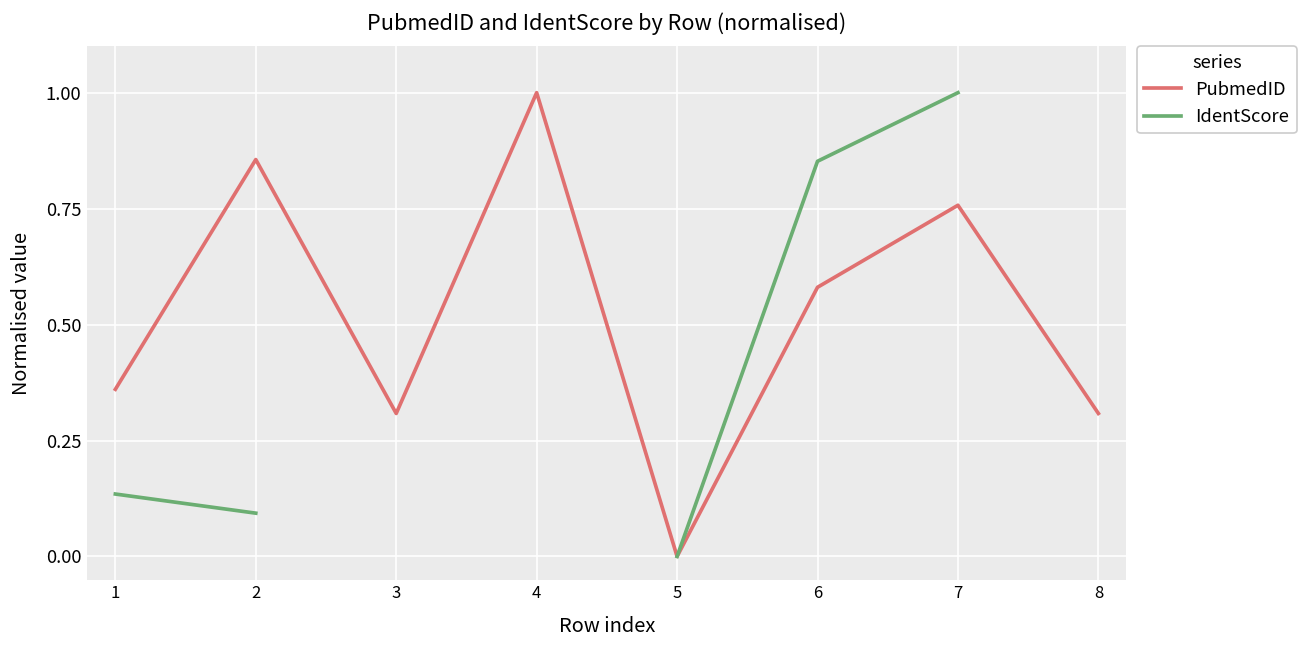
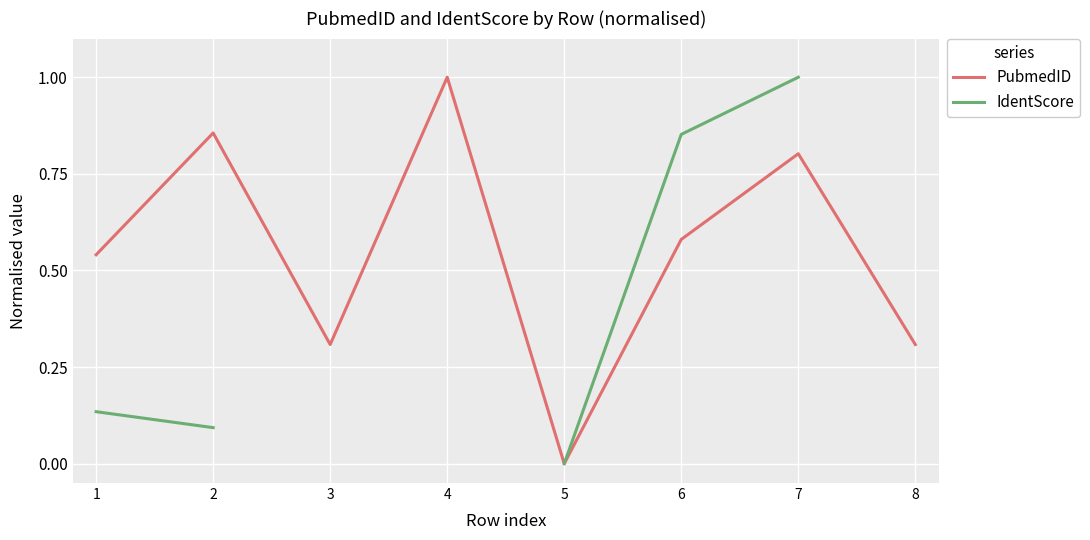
  {
    "PubmedID": {
-     "1": 0.36,
+     "1": 0.54,
      "2": 0.86,
      "3": 0.31,
      "4": 1.00,
      "6": 0.58,
-     "7": 0.76,
+     "7": 0.80,
      "8": 0.31
    },
    "IdentScore": {
      "1": 0.13,
      "2": 0.09,
      "6": 0.85,
      "7": 1.00
    }
  }
